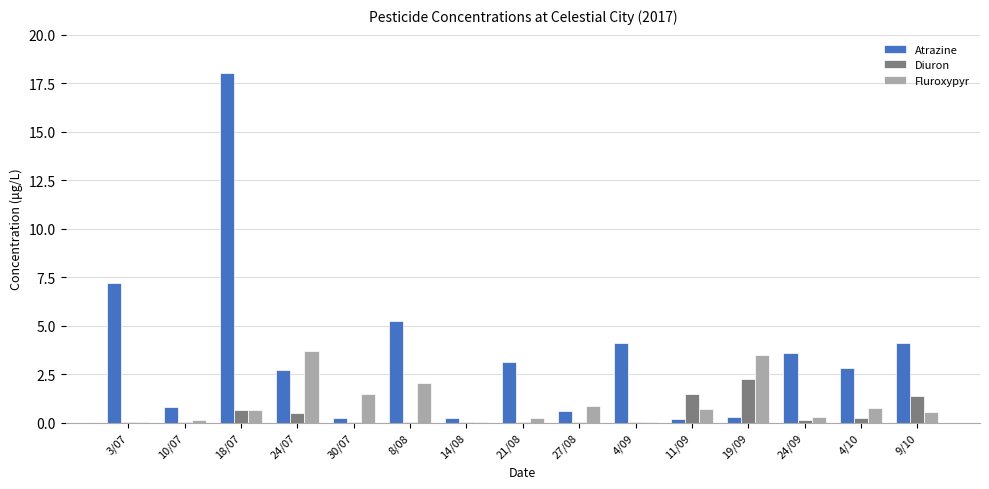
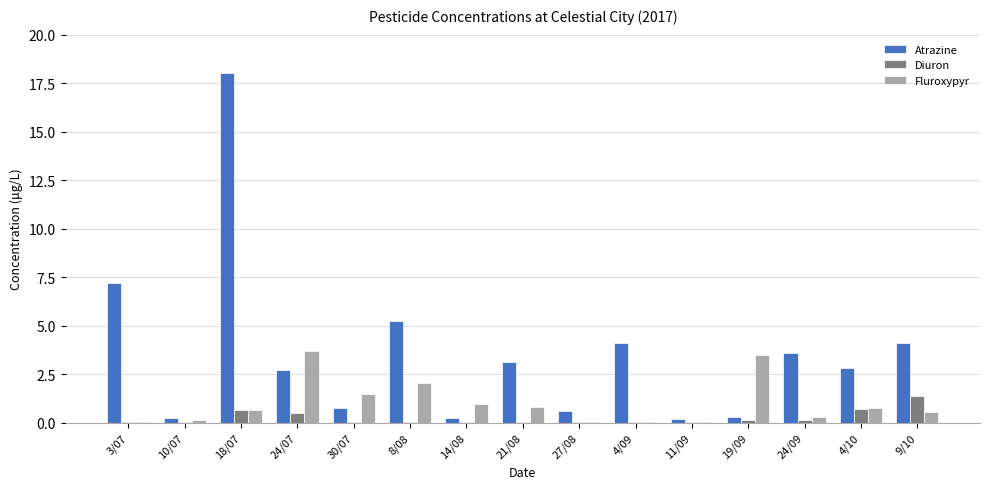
  {
    "Atrazine": {
      "3/07": 7.2,
-     "10/07": 0.8,
+     "10/07": 0.2,
      "18/07": 18.0,
      "24/07": 2.7,
-     "30/07": 0.3,
+     "30/07": 0.8,
      "8/08": 5.2,
      "14/08": 0.2,
      "21/08": 3.1,
      "27/08": 0.6,
      "4/09": 4.1,
      "11/09": 0.2,
      "19/09": 0.3,
      "24/09": 3.6,
      "4/10": 2.8,
      "9/10": 4.1
    },
    "Diuron": {
      "18/07": 0.7,
      "24/07": 0.5,
-     "11/09": 1.5,
-     "19/09": 2.3,
+     "11/09": 0.0,
+     "19/09": 0.1,
      "24/09": 0.1,
-     "4/10": 0.3,
+     "4/10": 0.7,
      "9/10": 1.4
    },
    "Fluroxypyr": {
      "10/07": 0.2,
      "18/07": 0.6,
      "24/07": 3.7,
      "30/07": 1.5,
      "8/08": 2.1,
-     "14/08": 0.0,
-     "21/08": 0.2,
-     "27/08": 0.9,
-     "11/09": 0.7,
+     "14/08": 1.0,
+     "21/08": 0.8,
+     "27/08": 0.0,
+     "11/09": 0.0,
      "19/09": 3.5,
      "24/09": 0.3,
      "4/10": 0.8,
      "9/10": 0.6
    }
  }
